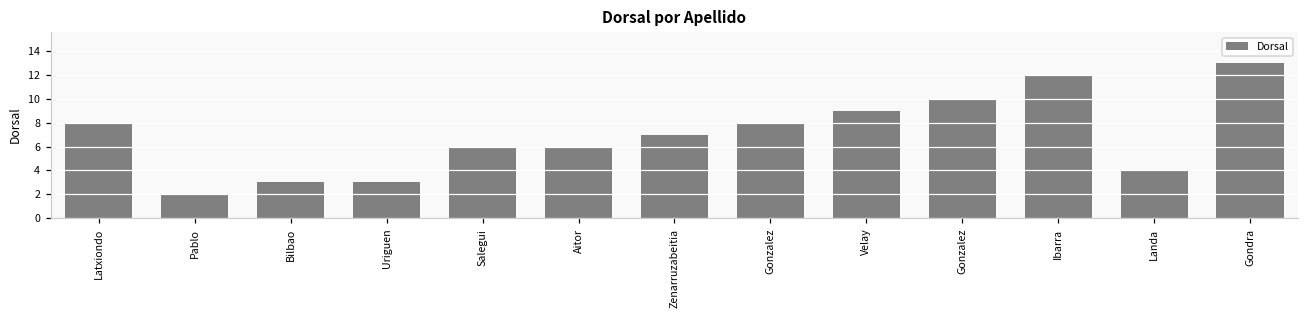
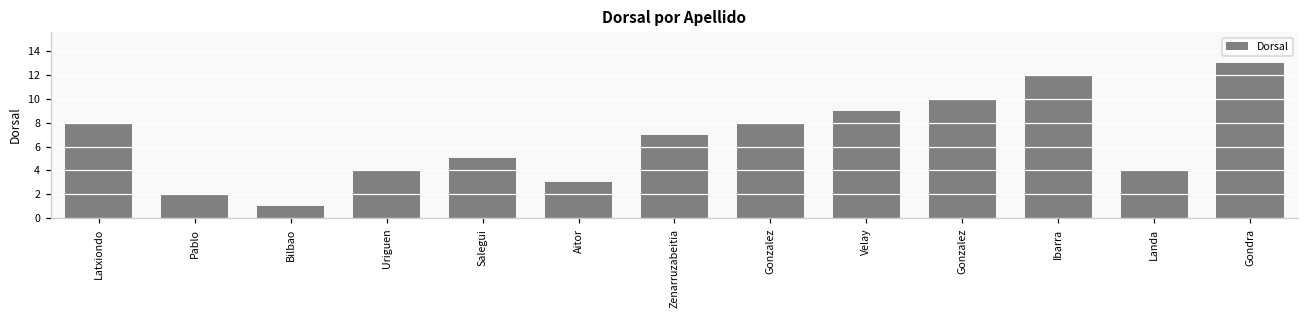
  {
    "Latxiondo": 8,
    "Pablo": 2,
-   "Bilbao": 3,
-   "Uriguen": 3,
-   "Salegui": 6,
-   "Aitor": 6,
+   "Bilbao": 1,
+   "Uriguen": 4,
+   "Salegui": 5,
+   "Aitor": 3,
    "Zenarruzabeitia": 7,
    "Velay": 9,
    "Ibarra": 12,
    "Landa": 4,
    "Gondra": 13
  }
